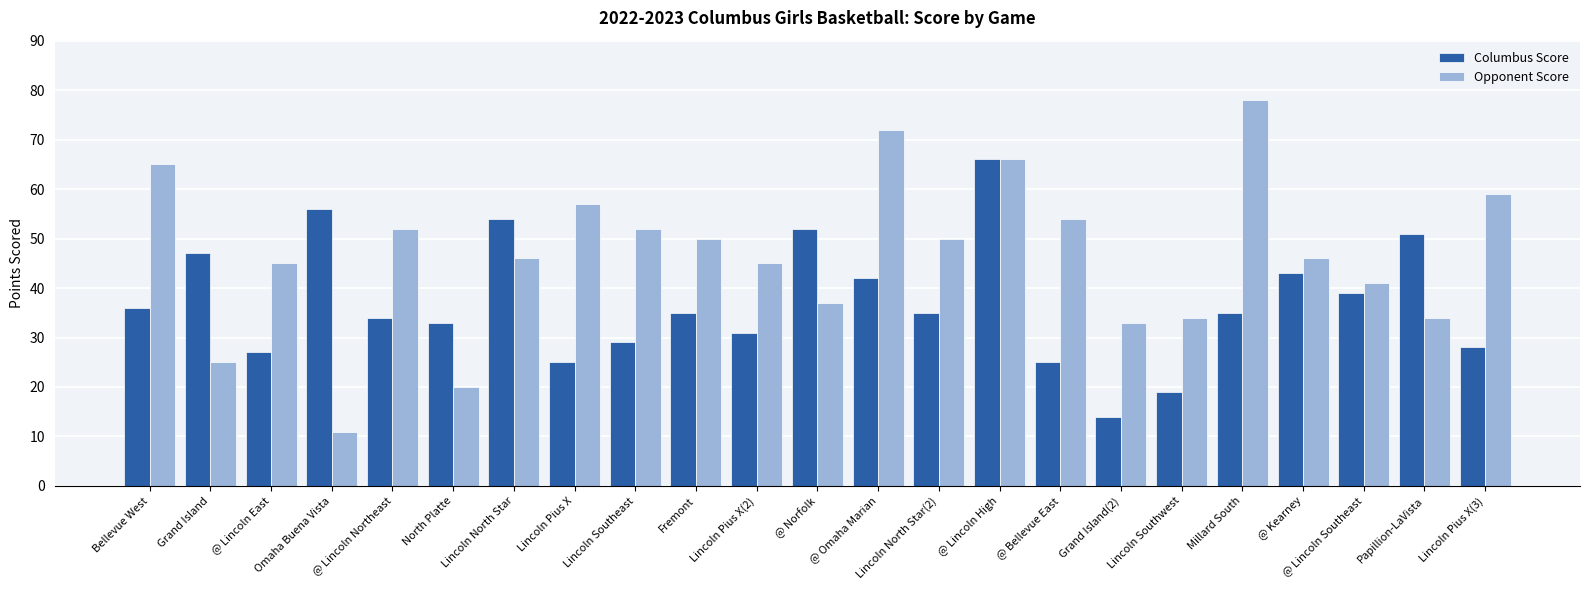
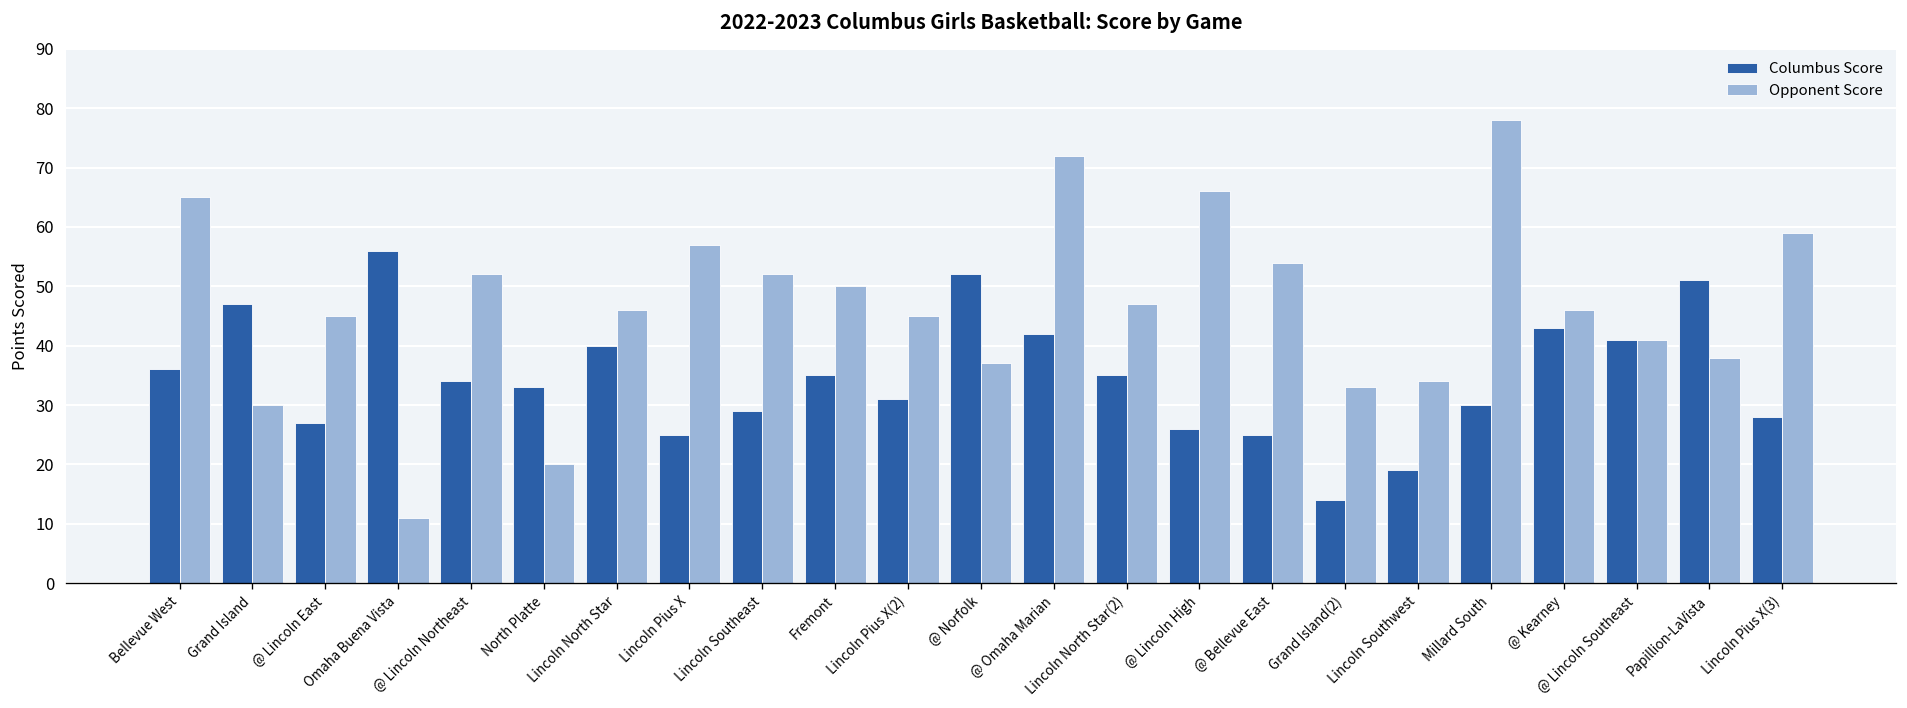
  {
    "Columbus Score": {
      "Bellevue West": 36,
      "Grand Island": 47,
      "@ Lincoln East": 27,
      "Omaha Buena Vista": 56,
      "@ Lincoln Northeast": 34,
      "North Platte": 33,
-     "Lincoln North Star": 54,
+     "Lincoln North Star": 40,
      "Lincoln Pius X": 25,
      "Lincoln Southeast": 29,
      "Fremont": 35,
      "Lincoln Pius X(2)": 31,
      "@ Norfolk": 52,
      "@ Omaha Marian": 42,
      "Lincoln North Star(2)": 35,
-     "@ Lincoln High": 66,
+     "@ Lincoln High": 26,
      "@ Bellevue East": 25,
      "Grand Island(2)": 14,
      "Lincoln Southwest": 19,
-     "Millard South": 35,
+     "Millard South": 30,
      "@ Kearney": 43,
-     "@ Lincoln Southeast": 39,
+     "@ Lincoln Southeast": 41,
      "Papillion-LaVista": 51,
      "Lincoln Pius X(3)": 28
    },
    "Opponent Score": {
      "Bellevue West": 65,
-     "Grand Island": 25,
+     "Grand Island": 30,
      "@ Lincoln East": 45,
      "Omaha Buena Vista": 11,
      "@ Lincoln Northeast": 52,
      "North Platte": 20,
      "Lincoln North Star": 46,
      "Lincoln Pius X": 57,
      "Lincoln Southeast": 52,
      "Fremont": 50,
      "Lincoln Pius X(2)": 45,
      "@ Norfolk": 37,
      "@ Omaha Marian": 72,
-     "Lincoln North Star(2)": 50,
+     "Lincoln North Star(2)": 47,
      "@ Lincoln High": 66,
      "@ Bellevue East": 54,
      "Grand Island(2)": 33,
      "Lincoln Southwest": 34,
      "Millard South": 78,
      "@ Kearney": 46,
      "@ Lincoln Southeast": 41,
-     "Papillion-LaVista": 34,
+     "Papillion-LaVista": 38,
      "Lincoln Pius X(3)": 59
    }
  }
